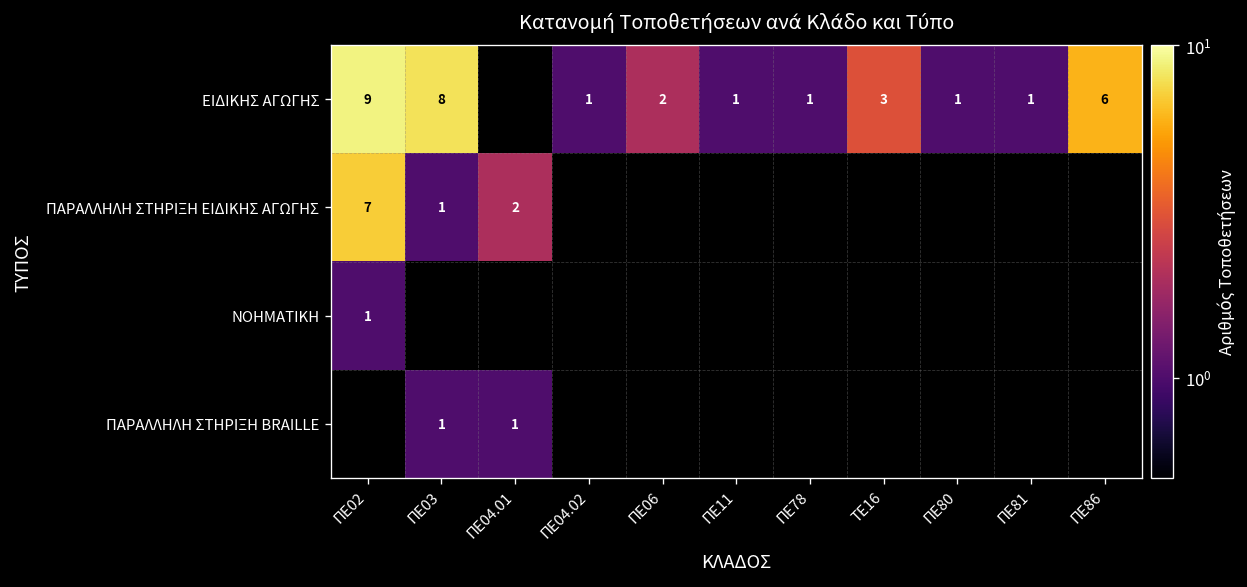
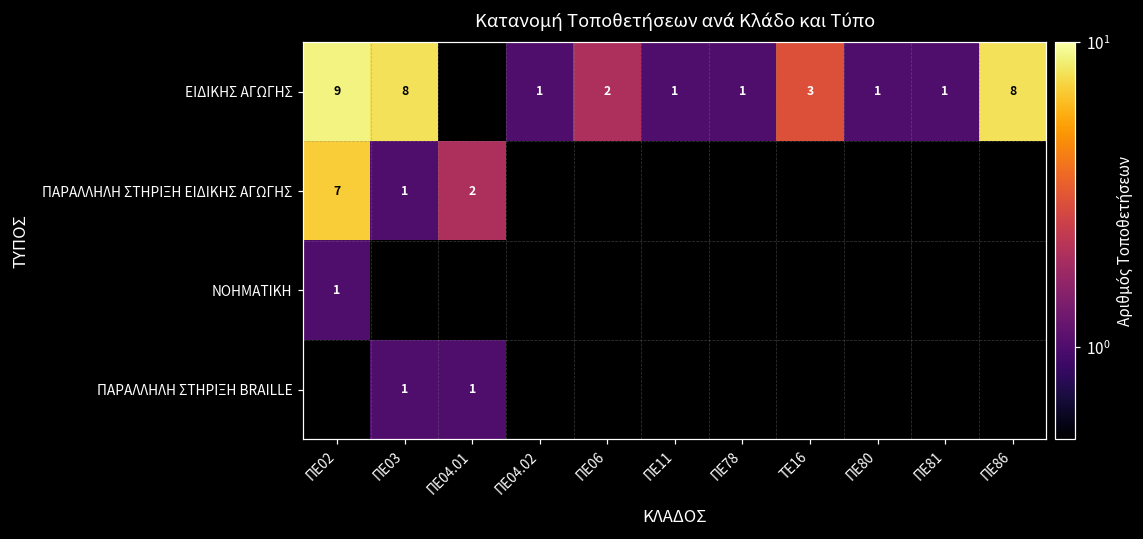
  {
    "ΕΙΔΙΚΗΣ ΑΓΩΓΗΣ": {
      "ΠΕ02": 9,
      "ΠΕ03": 8,
      "ΠΕ04.02": 1,
      "ΠΕ06": 2,
      "ΠΕ11": 1,
      "ΠΕ78": 1,
      "ΤΕ16": 3,
      "ΠΕ80": 1,
      "ΠΕ81": 1,
-     "ΠΕ86": 6
+     "ΠΕ86": 8
    },
    "ΠΑΡΑΛΛΗΛΗ ΣΤΗΡΙΞΗ ΕΙΔΙΚΗΣ ΑΓΩΓΗΣ": {
      "ΠΕ02": 7,
      "ΠΕ03": 1,
      "ΠΕ04.01": 2
    },
    "ΝΟΗΜΑΤΙΚΗ": {
      "ΠΕ02": 1
    },
    "ΠΑΡΑΛΛΗΛΗ ΣΤΗΡΙΞΗ BRAILLE": {
      "ΠΕ03": 1,
      "ΠΕ04.01": 1
    }
  }
